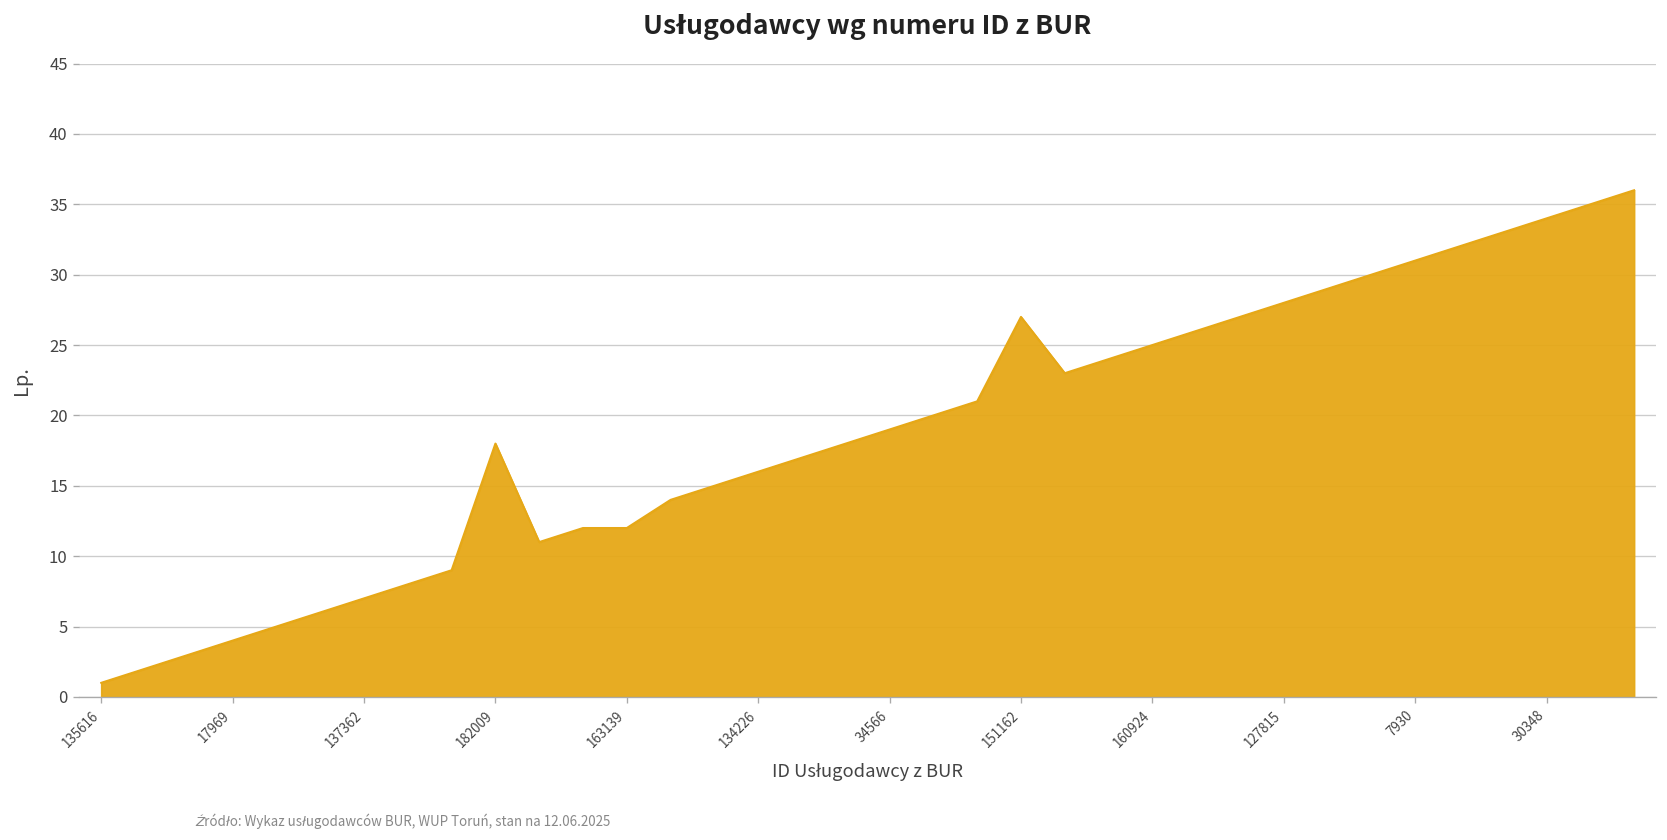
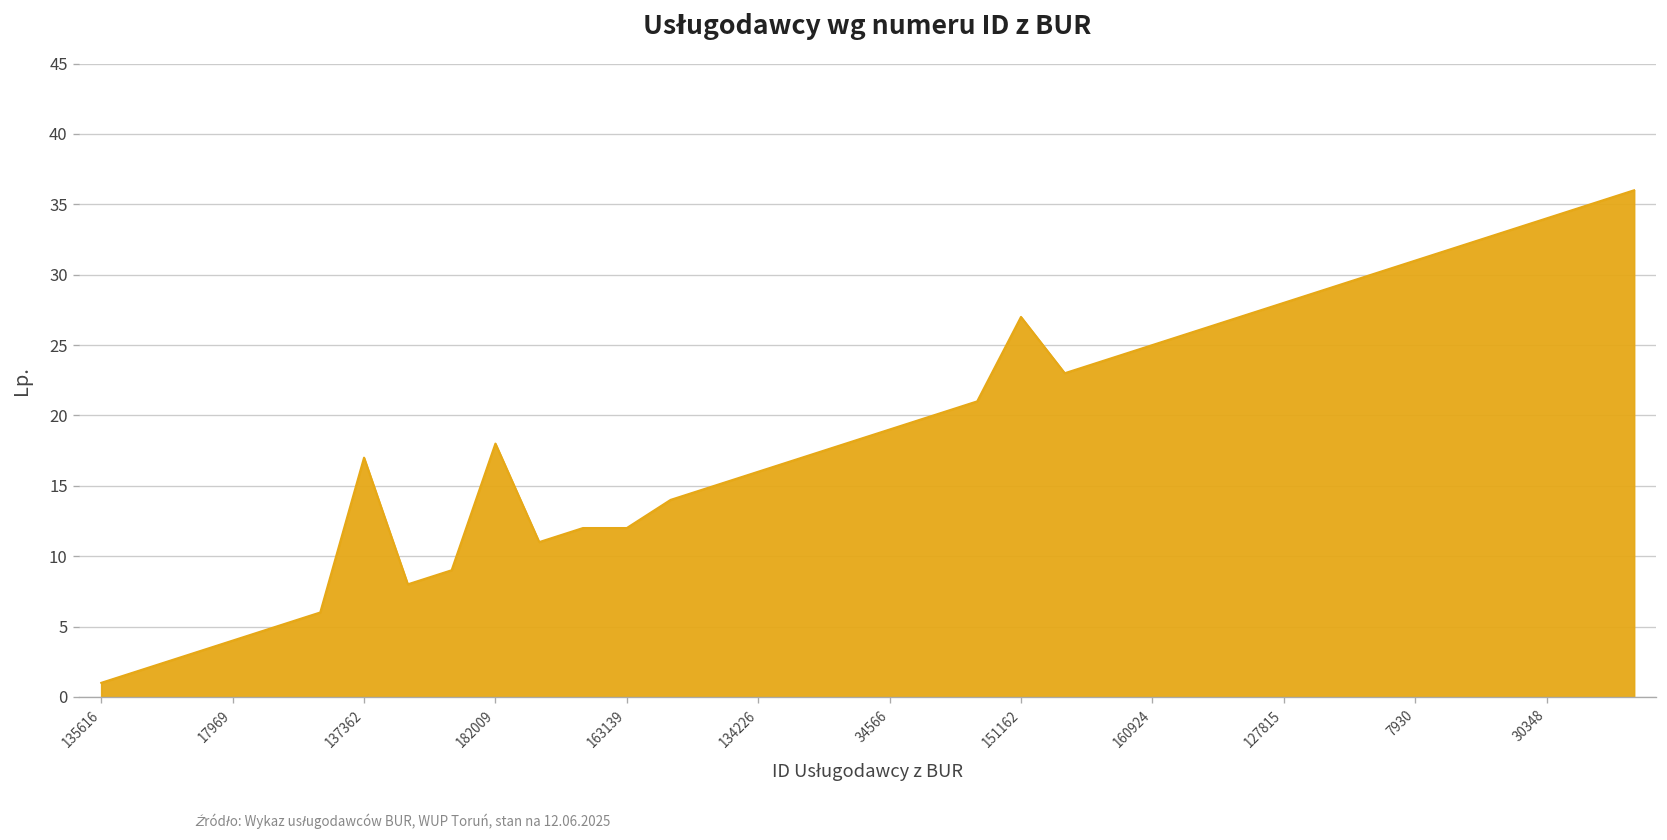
  {
    "135616": 1,
    "17969": 4,
-   "137362": 7,
+   "137362": 17,
    "182009": 18,
    "163139": 12,
    "134226": 16,
    "34566": 19,
    "151162": 27,
    "160924": 25,
    "127815": 28,
    "7930": 31,
    "30348": 34
  }
